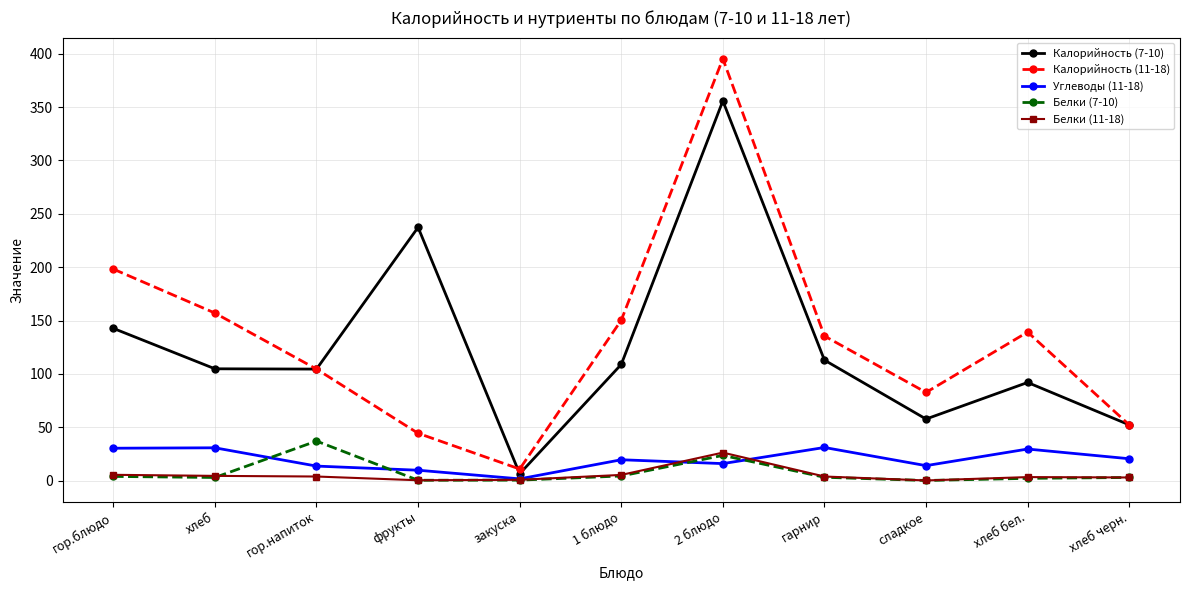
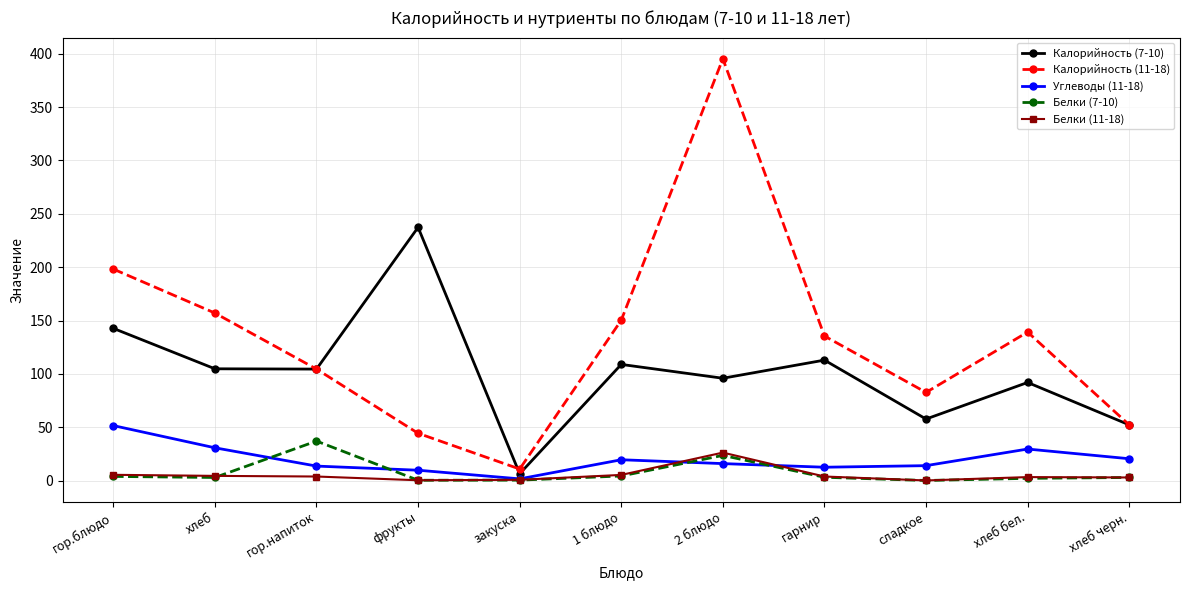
  {
    "Калорийность (7-10)": {
      "гор.блюдо": 143,
      "хлеб": 105,
      "фрукты": 237,
      "закуска": 7,
      "1 блюдо": 109,
-     "2 блюдо": 356,
+     "2 блюдо": 96,
      "гарнир": 113,
      "сладкое": 58,
      "хлеб бел.": 92
    },
    "Калорийность (11-18)": {
      "гор.блюдо": 198,
      "хлеб": 157,
      "фрукты": 44,
      "закуска": 11,
      "1 блюдо": 150,
      "2 блюдо": 395,
      "гарнир": 136,
      "сладкое": 83,
      "хлеб бел.": 139
    },
    "Углеводы (11-18)": {
-     "гор.блюдо": 30,
+     "гор.блюдо": 52,
      "хлеб": 31,
      "гор.напиток": 14,
      "фрукты": 10,
      "1 блюдо": 20,
      "2 блюдо": 16,
-     "гарнир": 31,
+     "гарнир": 13,
      "сладкое": 14,
      "хлеб бел.": 30,
      "хлеб черн.": 21
    },
    "Белки (7-10)": {
      "гор.напиток": 37,
      "2 блюдо": 24
    },
    "Белки (11-18)": {
      "гор.напиток": 4,
      "2 блюдо": 26
    }
  }
